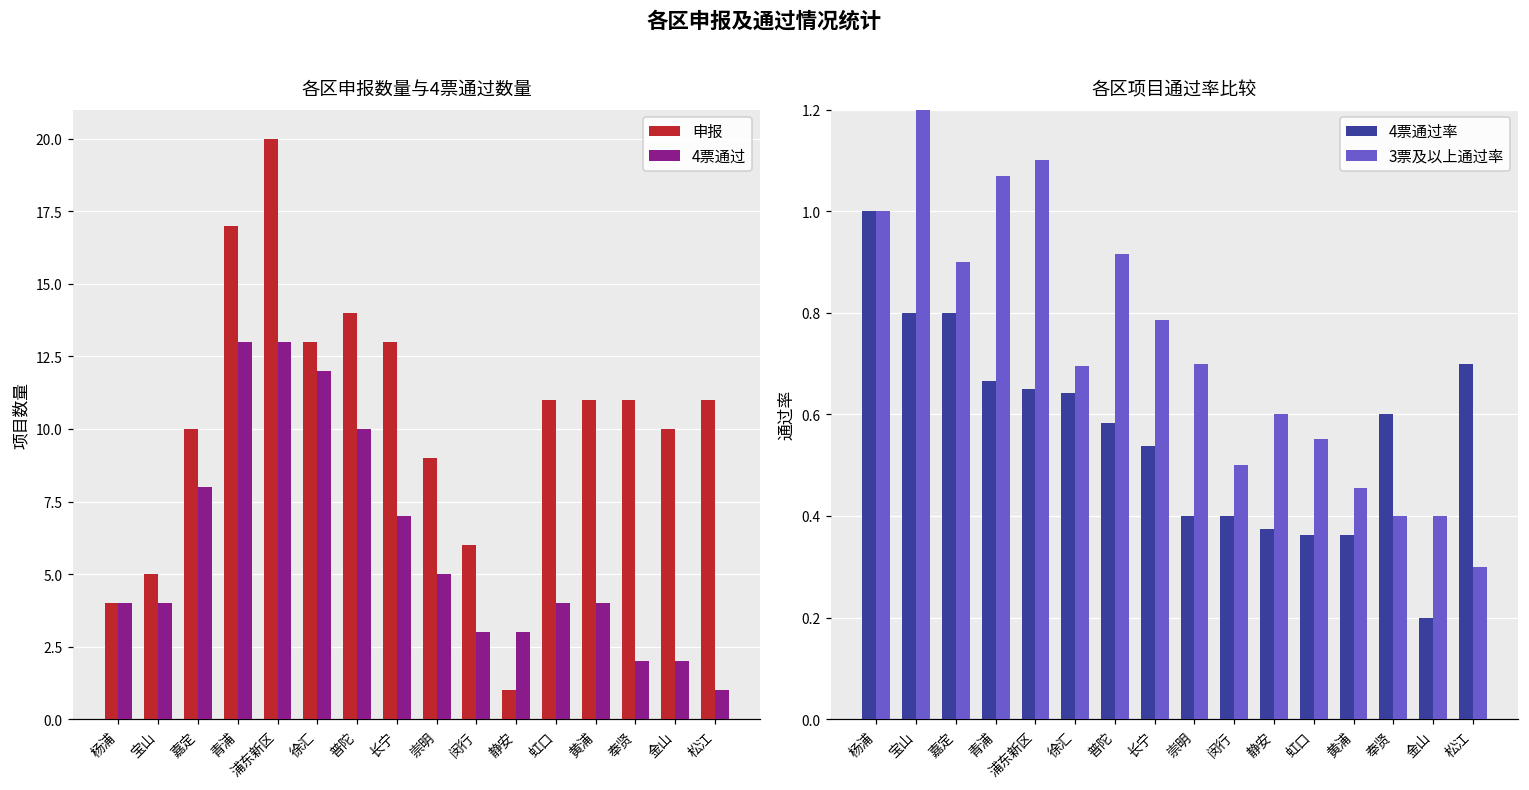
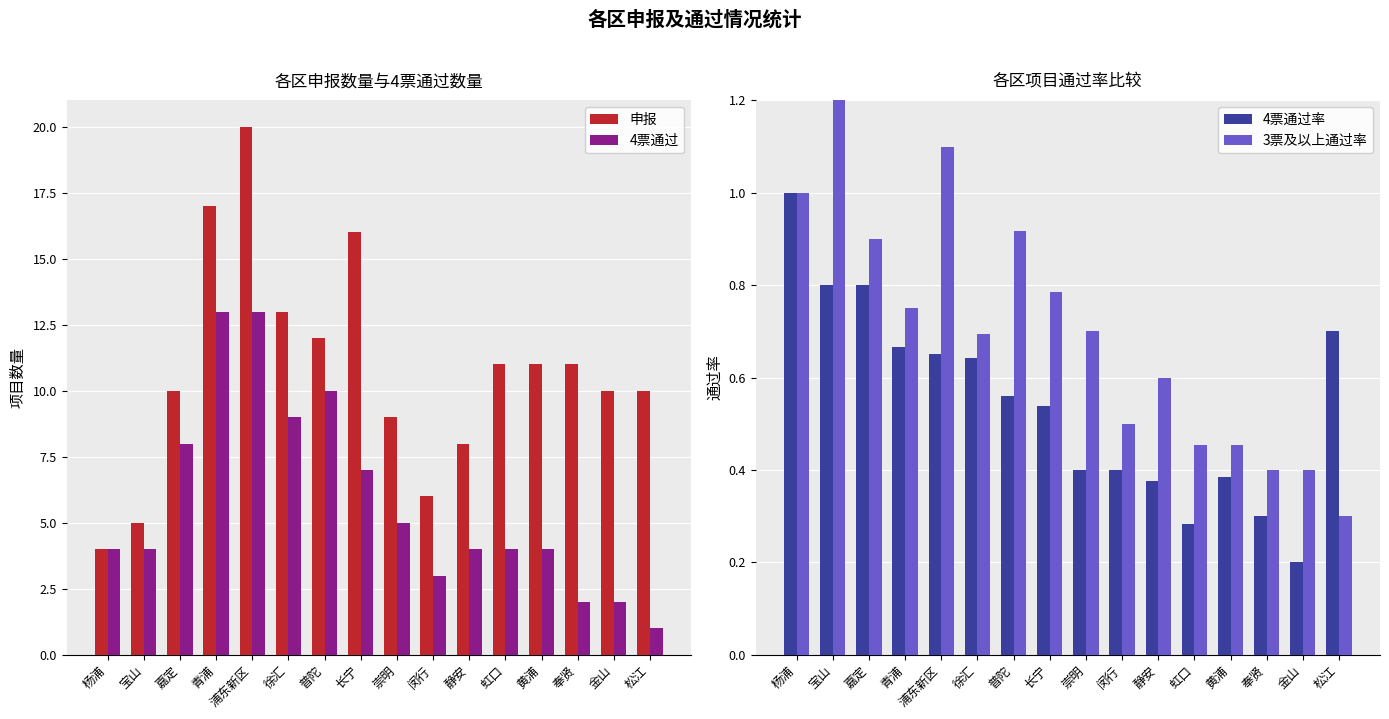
  {
    "各区申报数量与4票通过数量": {
      "申报": {
        "杨浦": 4,
        "宝山": 5,
        "嘉定": 10,
        "青浦": 17,
        "浦东新区": 20,
        "徐汇": 13,
-       "普陀": 14,
-       "长宁": 13,
+       "普陀": 12,
+       "长宁": 16,
        "崇明": 9,
        "闵行": 6,
-       "静安": 1,
+       "静安": 8,
        "虹口": 11,
        "黄浦": 11,
        "奉贤": 11,
        "金山": 10,
-       "松江": 11
+       "松江": 10
      },
      "4票通过": {
        "杨浦": 4,
        "宝山": 4,
        "嘉定": 8,
        "青浦": 13,
        "浦东新区": 13,
-       "徐汇": 12,
+       "徐汇": 9,
        "普陀": 10,
        "长宁": 7,
        "崇明": 5,
        "闵行": 3,
-       "静安": 3,
+       "静安": 4,
        "虹口": 4,
        "黄浦": 4,
        "奉贤": 2,
        "金山": 2,
        "松江": 1
      }
    },
    "各区项目通过率比较": {
      "4票通过率": {
        "杨浦": 1.00,
        "宝山": 0.80,
        "嘉定": 0.80,
        "青浦": 0.67,
        "浦东新区": 0.65,
        "徐汇": 0.64,
-       "普陀": 0.58,
+       "普陀": 0.56,
        "长宁": 0.54,
        "崇明": 0.40,
        "闵行": 0.40,
        "静安": 0.38,
-       "虹口": 0.36,
-       "黄浦": 0.36,
-       "奉贤": 0.6,
+       "虹口": 0.28,
+       "黄浦": 0.39,
+       "奉贤": 0.3,
        "金山": 0.20,
        "松江": 0.70
      },
      "3票及以上通过率": {
        "杨浦": 1.00,
        "宝山": 1.20,
        "嘉定": 0.90,
-       "青浦": 1.07,
+       "青浦": 0.75,
        "浦东新区": 1.10,
        "徐汇": 0.69,
        "普陀": 0.92,
        "长宁": 0.79,
        "崇明": 0.70,
        "闵行": 0.50,
        "静安": 0.60,
-       "虹口": 0.55,
+       "虹口": 0.45,
        "黄浦": 0.45,
        "奉贤": 0.40,
        "金山": 0.40,
        "松江": 0.30
      }
    }
  }
